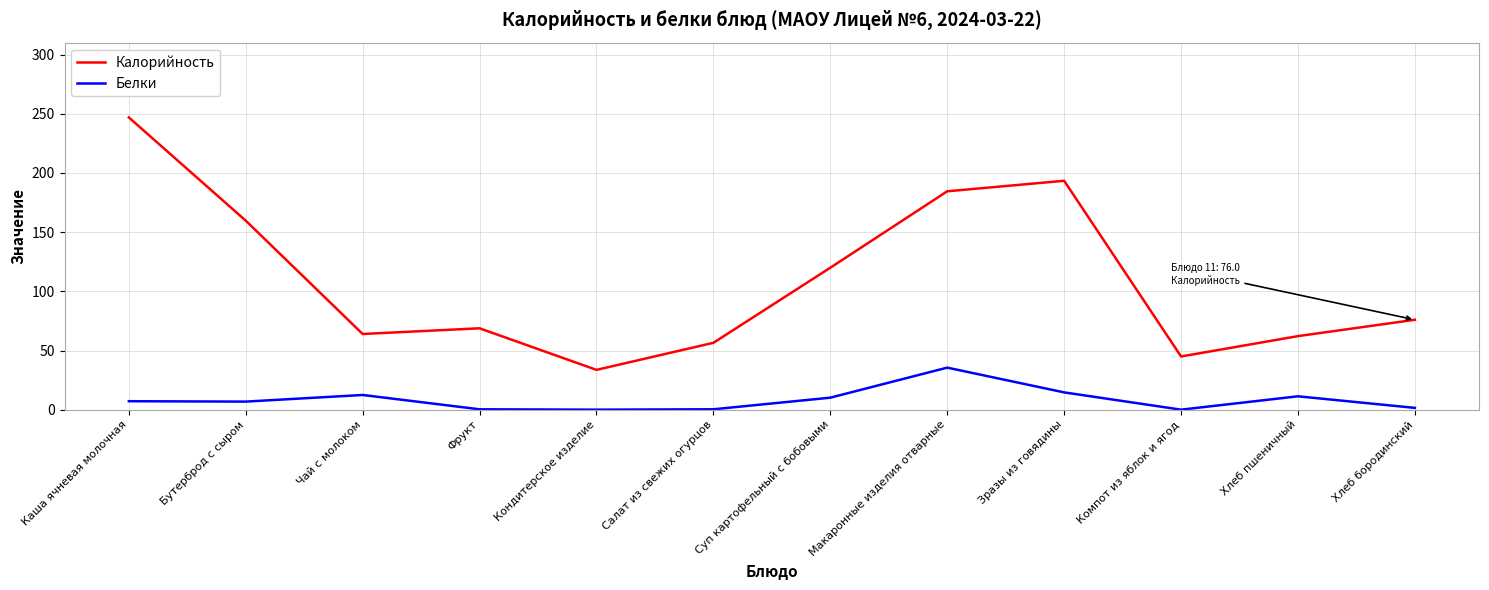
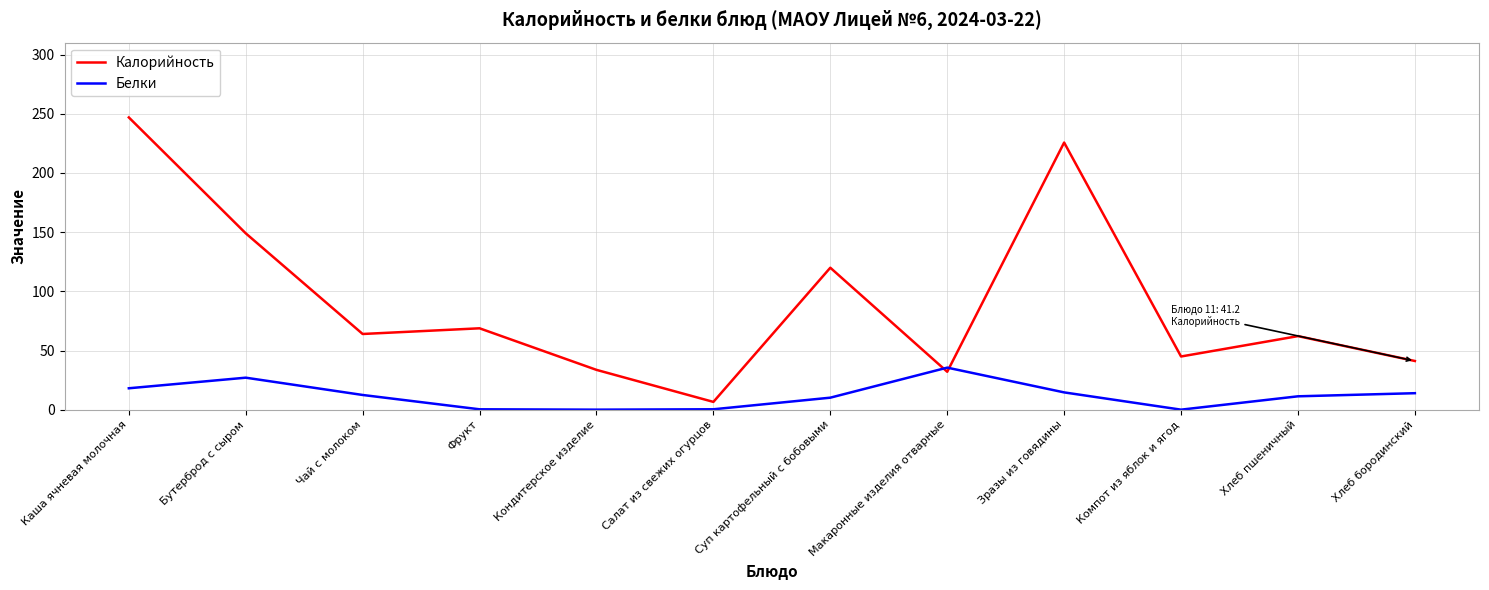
  {
    "Калорийность": {
-     "Бутерброд с сыром": 160,
-     "Салат из свежих огурцов": 57,
-     "Макаронные изделия отварные": 185,
-     "Зразы из говядины": 193,
-     "Хлеб бородинский": 76.0
+     "Бутерброд с сыром": 149,
+     "Салат из свежих огурцов": 7,
+     "Макаронные изделия отварные": 32,
+     "Зразы из говядины": 226,
+     "Хлеб бородинский": 41.2
    },
    "Белки": {
-     "Каша ячневая молочная": 7,
-     "Бутерброд с сыром": 7,
+     "Каша ячневая молочная": 18,
+     "Бутерброд с сыром": 27,
      "Чай с молоком": 13,
      "Фрукт": 0,
      "Кондитерское изделие": 0,
      "Салат из свежих огурцов": 0,
      "Суп картофельный с бобовыми": 10,
      "Макаронные изделия отварные": 36,
      "Зразы из говядины": 15,
      "Компот из яблок и ягод": 0,
      "Хлеб пшеничный": 11,
-     "Хлеб бородинский": 2
+     "Хлеб бородинский": 14
    }
  }
